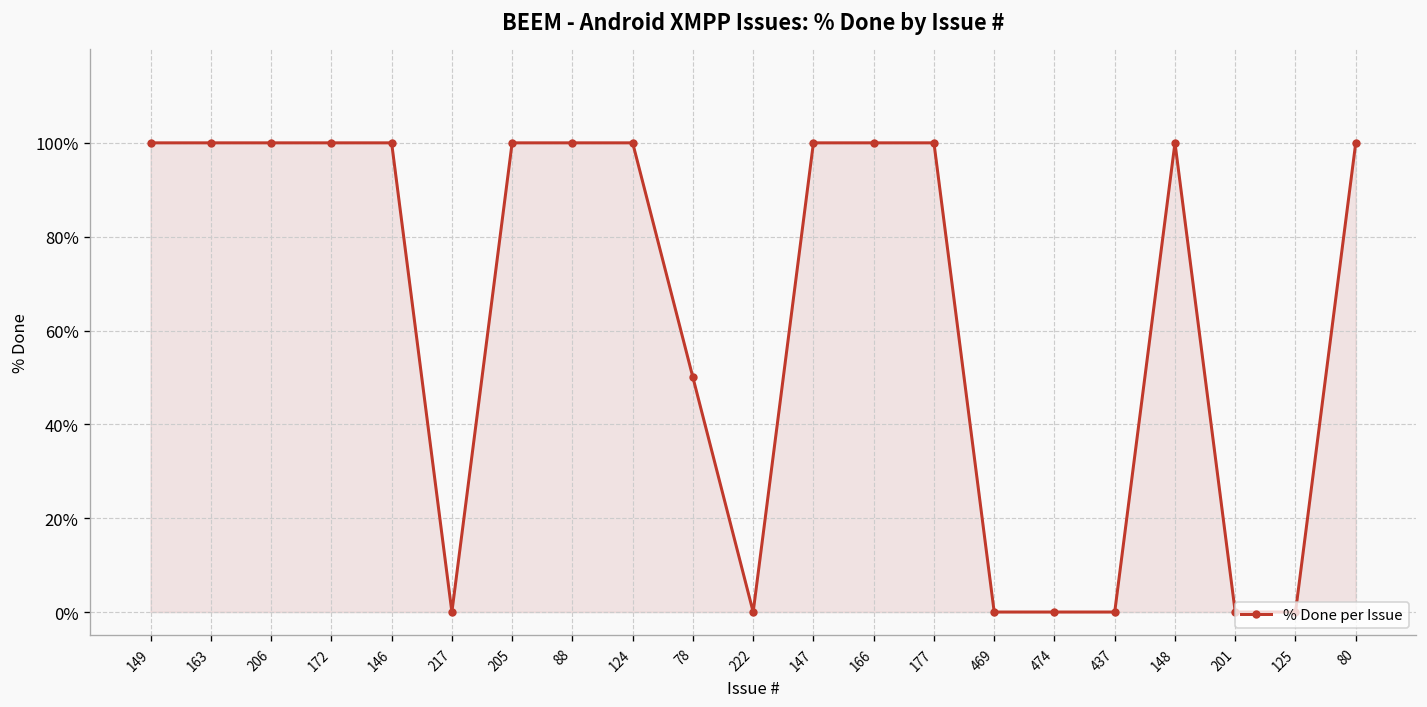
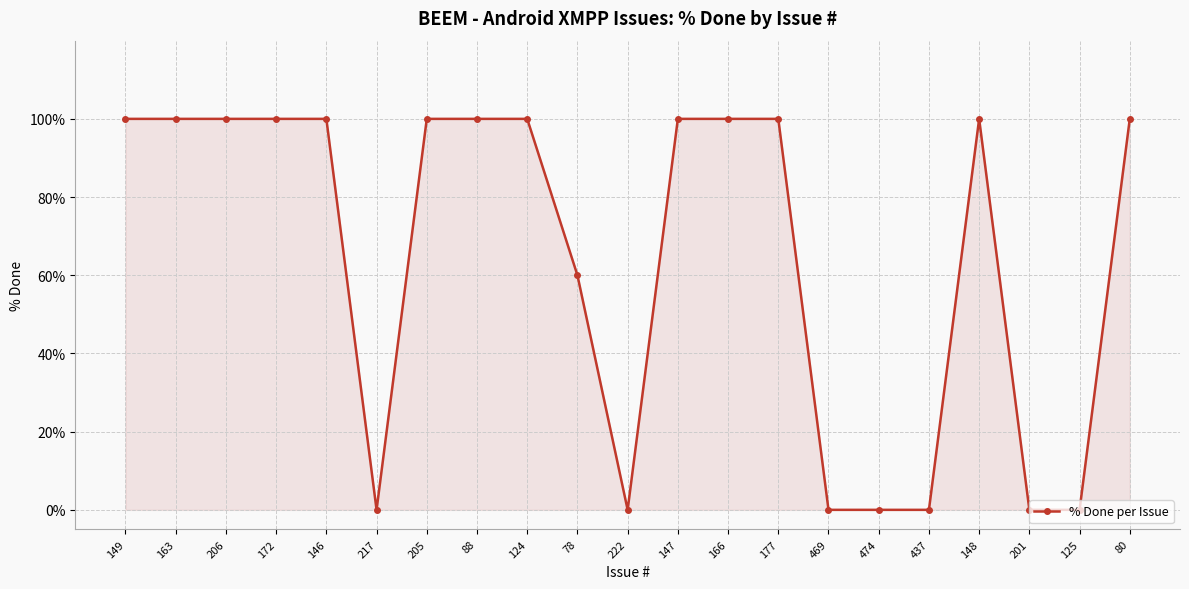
  {
    "149": "100%",
    "163": "100%",
    "206": "100%",
    "172": "100%",
    "146": "100%",
    "217": "0%",
    "205": "100%",
    "88": "100%",
    "124": "100%",
-   "78": "50%",
+   "78": "60%",
    "222": "0%",
    "147": "100%",
    "166": "100%",
    "177": "100%",
    "469": "0%",
    "474": "0%",
    "437": "0%",
    "148": "100%",
    "80": "100%"
  }
